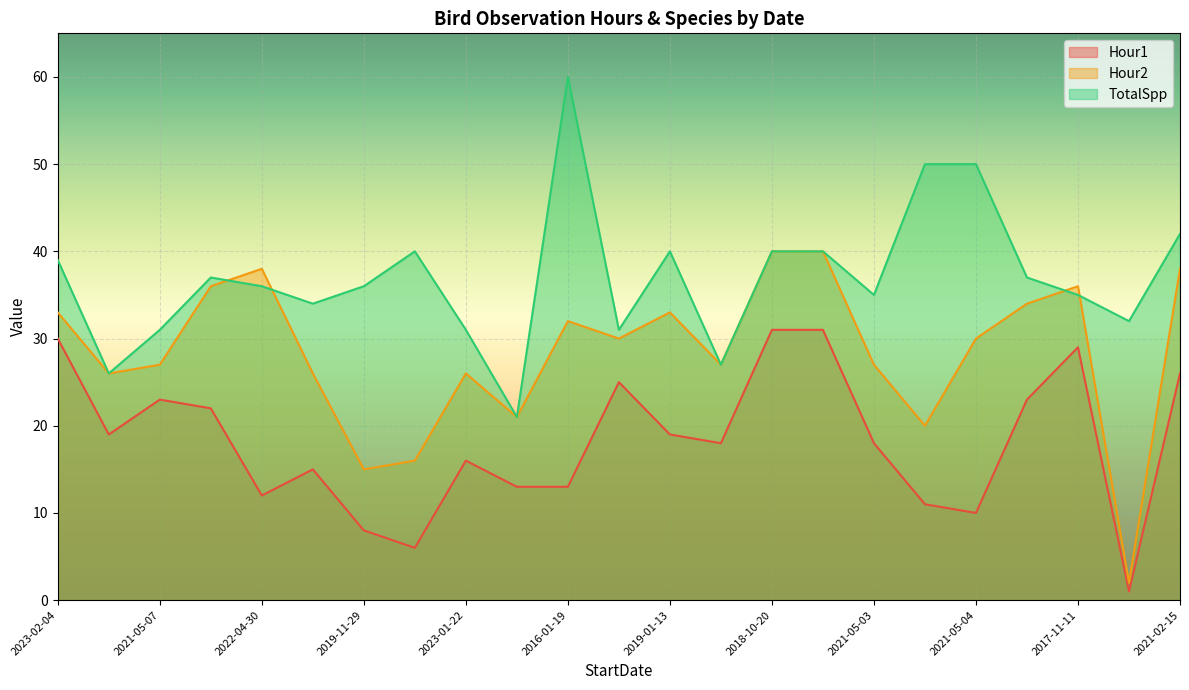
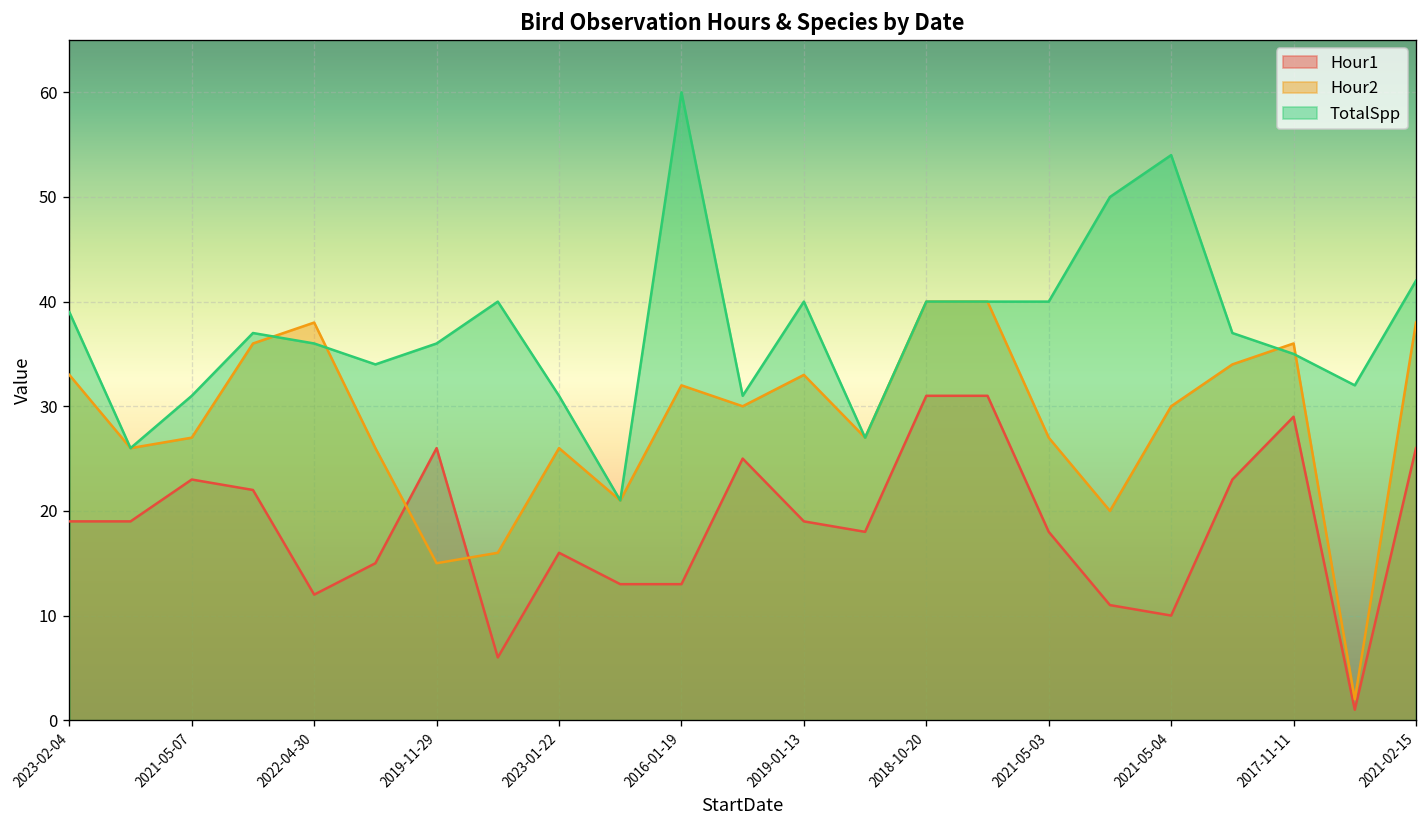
  {
    "Hour1": {
-     "2023-02-04": 30,
+     "2023-02-04": 19,
      "2021-05-07": 23,
      "2022-04-30": 12,
-     "2019-11-29": 8,
+     "2019-11-29": 26,
      "2023-01-22": 16,
      "2016-01-19": 13,
      "2019-01-13": 19,
      "2021-05-03": 18,
      "2021-05-04": 10,
      "2017-11-11": 29,
      "2021-02-15": 26
    },
    "Hour2": {
      "2023-02-04": 33,
      "2021-05-07": 27,
      "2022-04-30": 38,
      "2019-11-29": 15,
      "2023-01-22": 26,
      "2016-01-19": 32,
      "2019-01-13": 33,
      "2021-05-03": 27,
      "2021-05-04": 30,
      "2017-11-11": 36,
      "2021-02-15": 38
    },
    "TotalSpp": {
      "2023-02-04": 39,
      "2021-05-07": 31,
      "2022-04-30": 36,
      "2019-11-29": 36,
      "2023-01-22": 31,
      "2016-01-19": 60,
      "2019-01-13": 40,
-     "2021-05-03": 35,
-     "2021-05-04": 50,
+     "2021-05-03": 40,
+     "2021-05-04": 54,
      "2017-11-11": 35,
      "2021-02-15": 42
    }
  }
